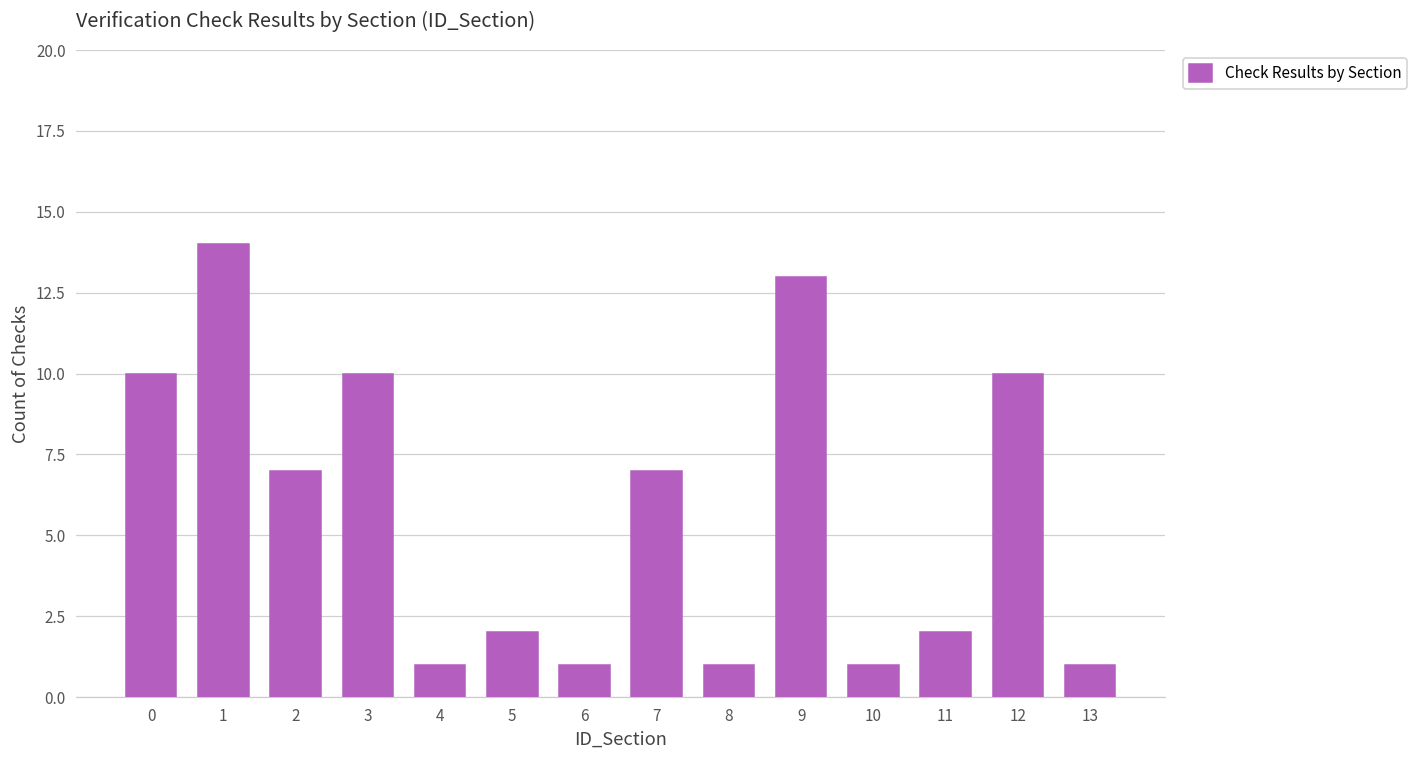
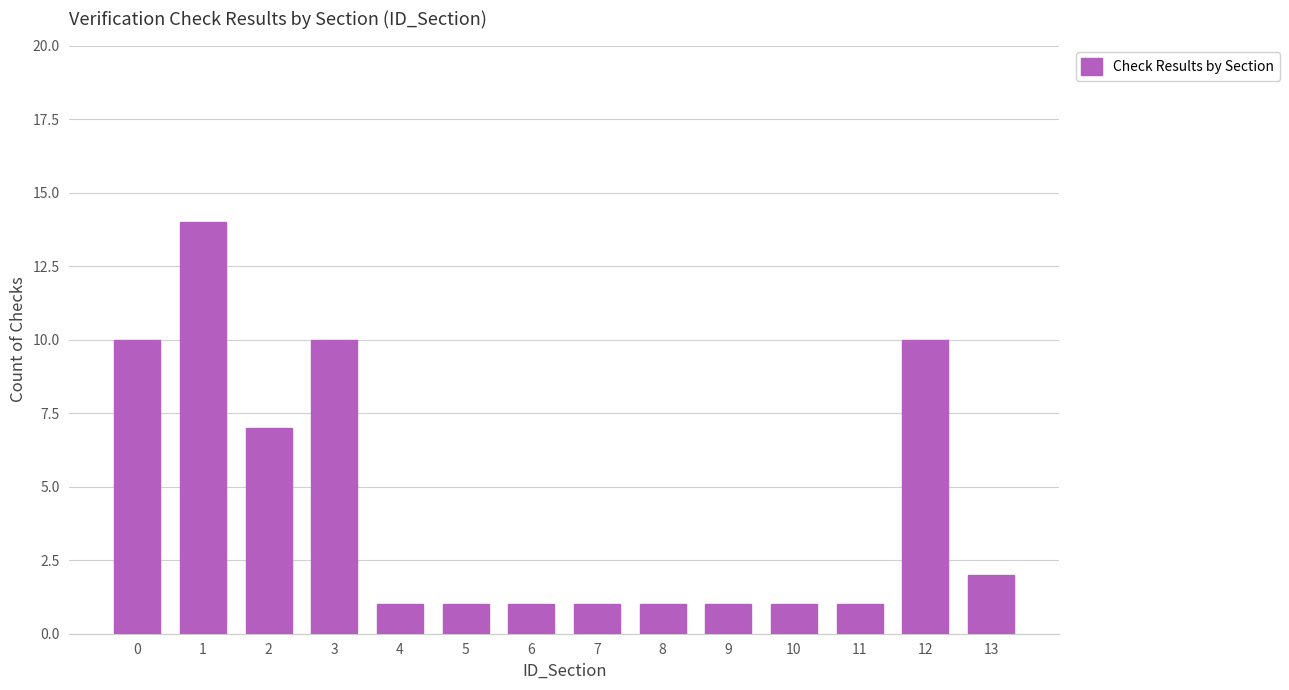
  {
    "0": 10,
    "1": 14,
    "2": 7,
    "3": 10,
    "4": 1,
-   "5": 2,
+   "5": 1,
    "6": 1,
-   "7": 7,
+   "7": 1,
    "8": 1,
-   "9": 13,
+   "9": 1,
    "10": 1,
-   "11": 2,
+   "11": 1,
    "12": 10,
-   "13": 1
+   "13": 2
  }
